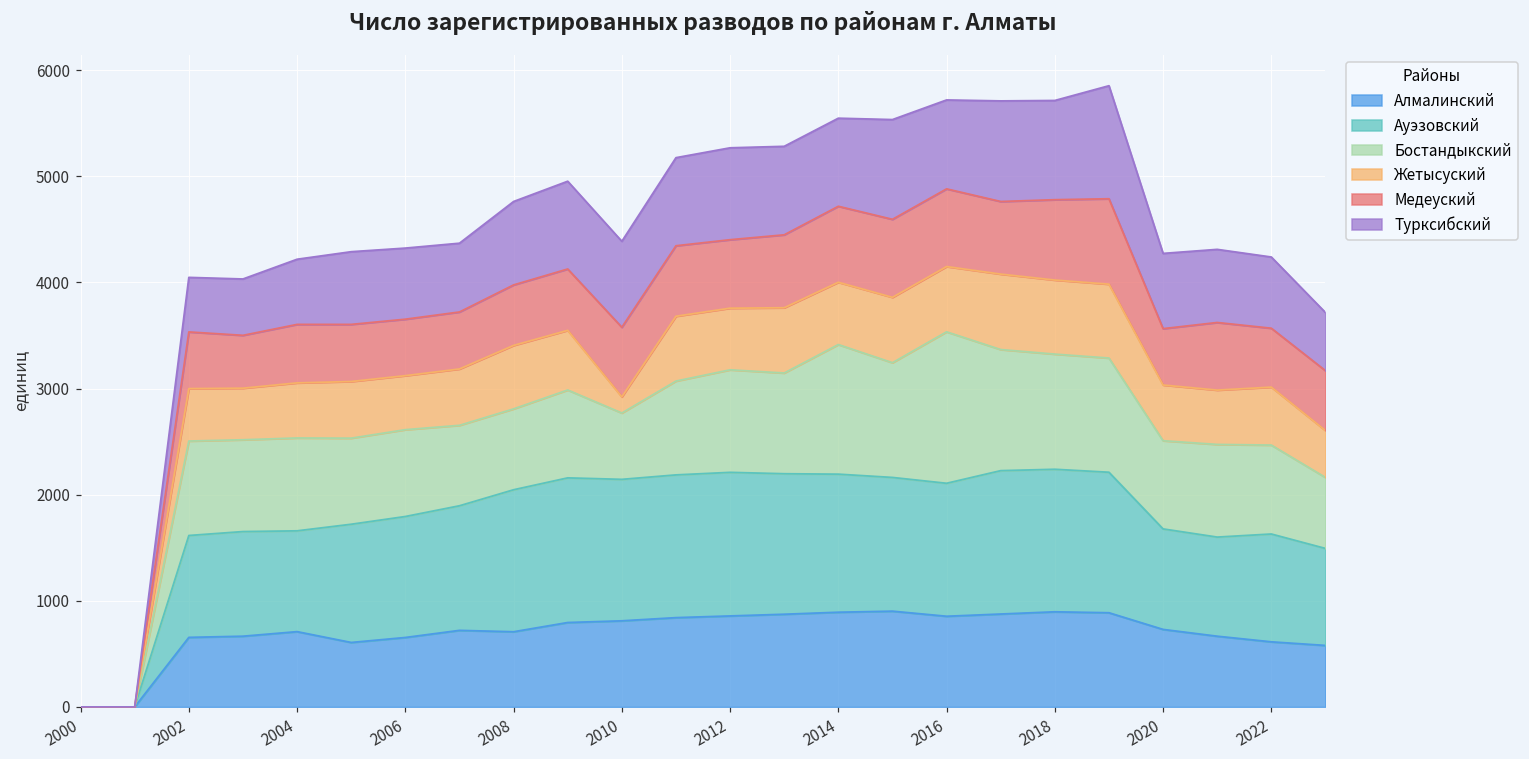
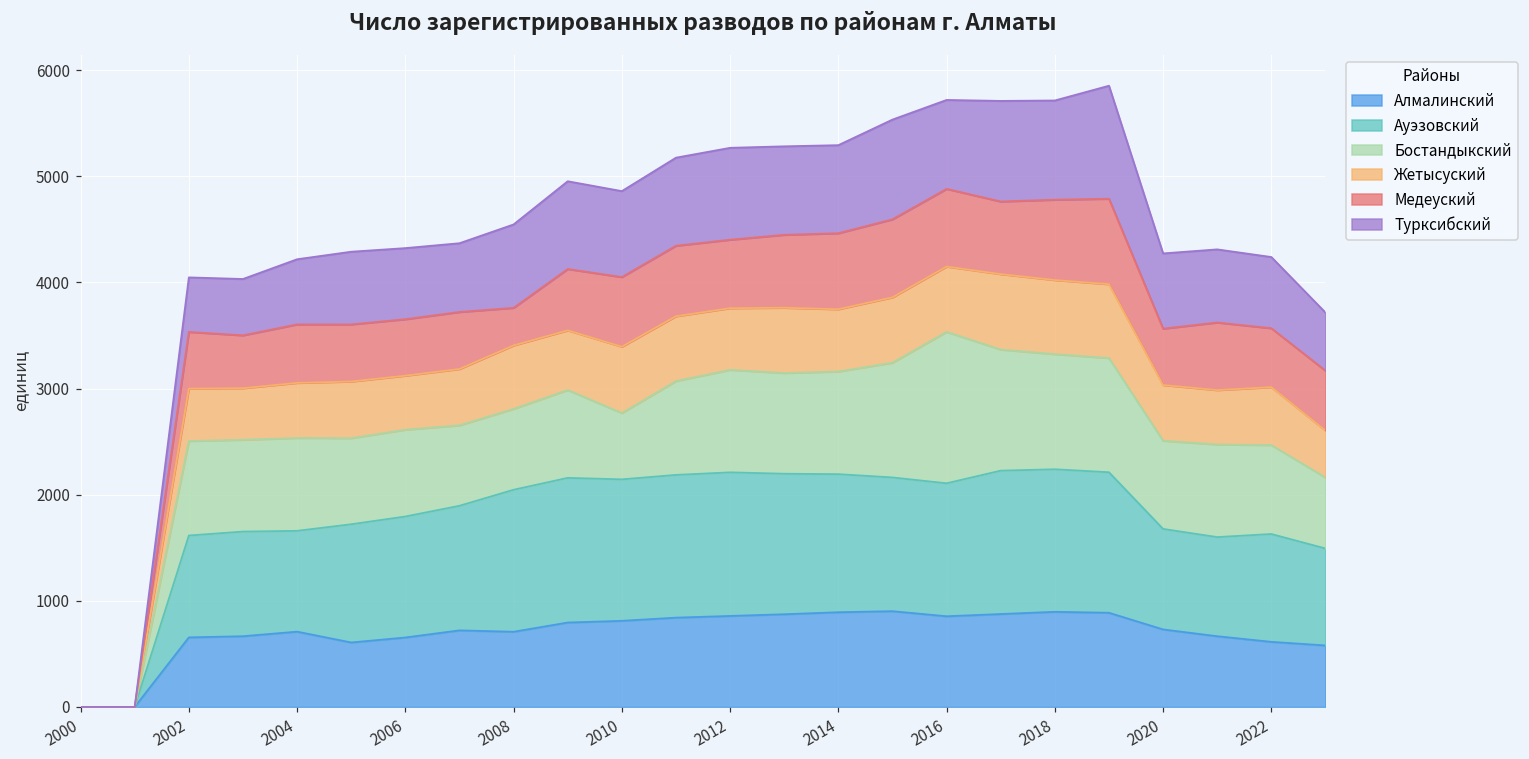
  {
    "Бостандыкский": {
      "2002": 900,
      "2004": 900,
      "2006": 800,
      "2008": 800,
      "2010": 600,
      "2012": 1000,
-     "2014": 1200,
+     "2014": 1000,
      "2016": 1400,
      "2018": 1100,
      "2020": 800,
      "2022": 800
    },
    "Жетысуский": {
      "2002": 500,
      "2004": 500,
      "2006": 500,
      "2008": 600,
-     "2010": 200,
+     "2010": 600,
      "2012": 600,
      "2014": 600,
      "2016": 600,
      "2018": 700,
      "2020": 500,
      "2022": 500
    },
    "Медеуский": {
      "2002": 500,
      "2004": 600,
      "2006": 500,
-     "2008": 600,
+     "2008": 400,
      "2010": 700,
      "2012": 600,
      "2014": 700,
      "2016": 700,
      "2018": 800,
      "2020": 500,
      "2022": 600
    },
    "Турксибский": {
      "2002": 500,
      "2004": 600,
      "2006": 700,
      "2008": 800,
      "2010": 800,
      "2012": 900,
      "2014": 800,
      "2016": 800,
      "2018": 900,
      "2020": 700,
      "2022": 700
    }
  }
